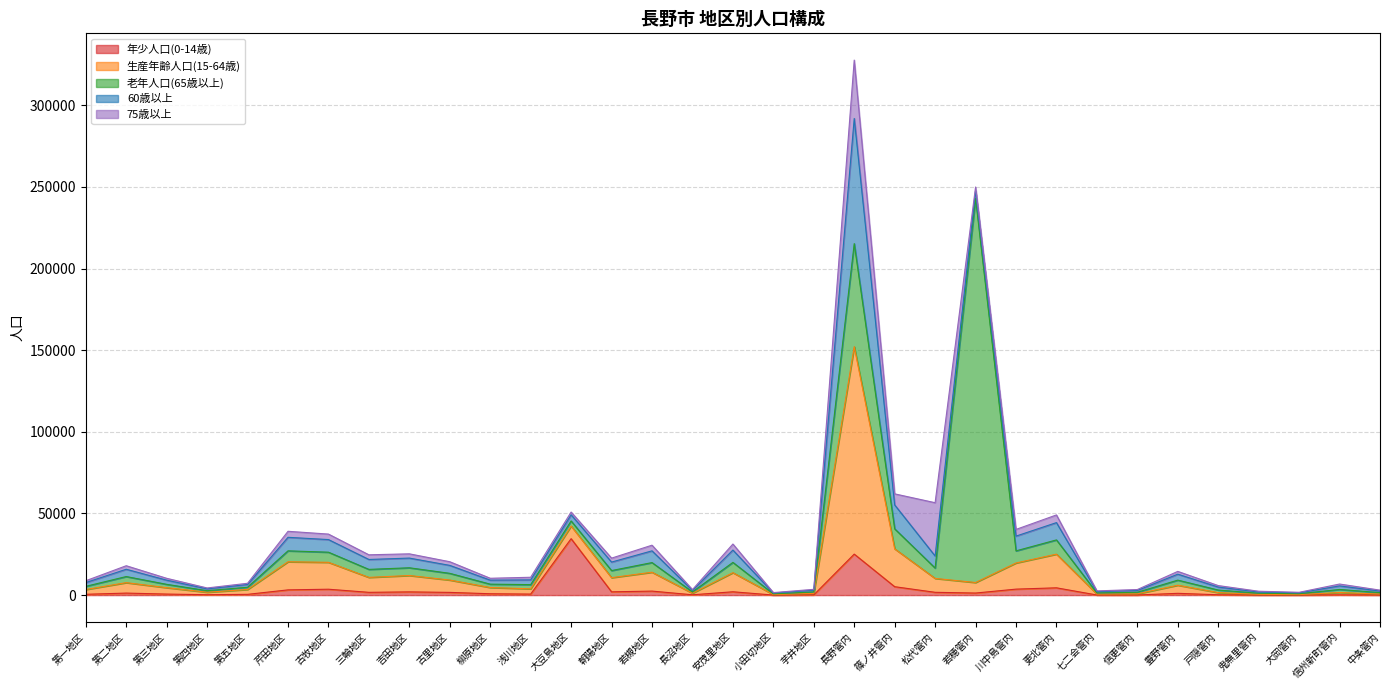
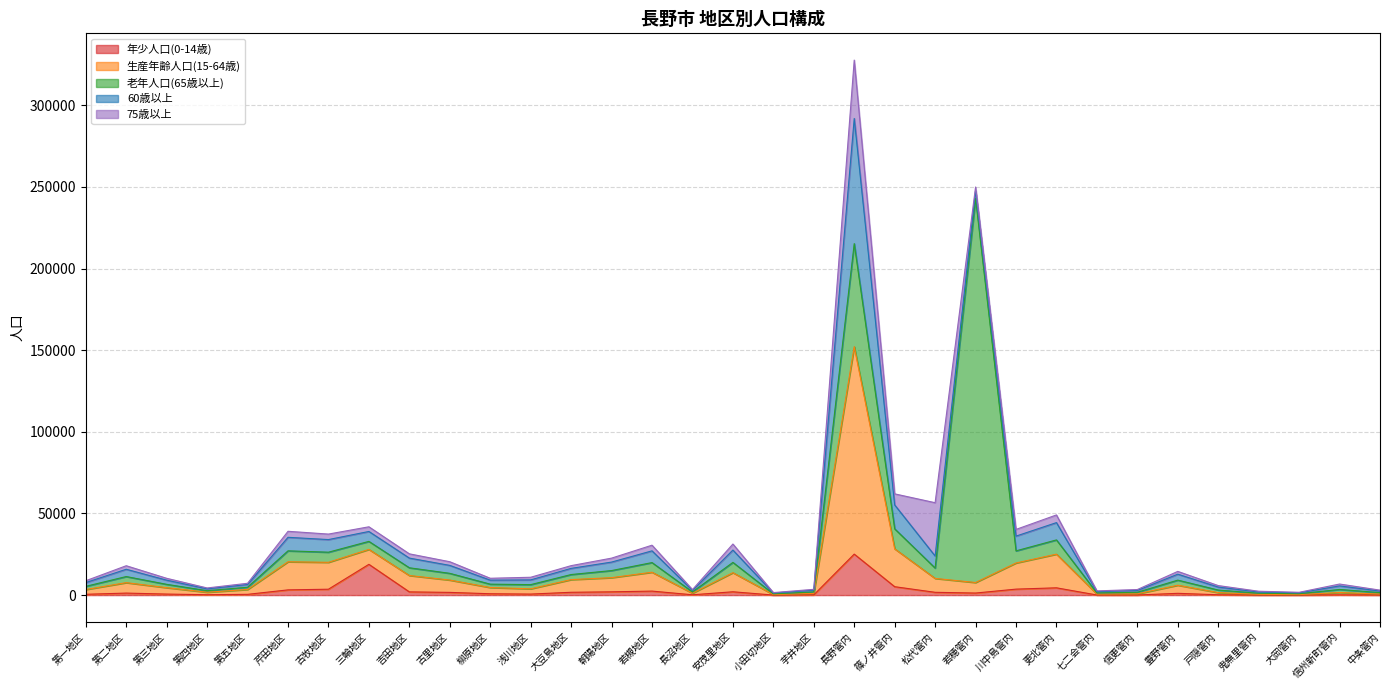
  {
    "年少人口(0-14歳)": {
      "第一地区": 0,
      "第二地区": 1000,
      "第三地区": 1000,
      "第五地区": 0,
      "芹田地区": 3000,
      "古牧地区": 4000,
-     "三輪地区": 2000,
+     "三輪地区": 19000,
      "吉田地区": 2000,
      "古里地区": 2000,
      "柳原地区": 1000,
      "浅川地区": 1000,
-     "大豆島地区": 35000,
+     "大豆島地区": 2000,
      "朝陽地区": 2000,
      "若槻地区": 2000,
      "安茂里地区": 2000,
      "長野管内": 25000,
      "篠ノ井管内": 5000,
      "松代管内": 2000,
      "若穂管内": 1000,
      "川中島管内": 4000,
      "更北管内": 4000,
      "豊野管内": 1000
    },
    "生産年齢人口(15-64歳)": {
      "第一地区": 3000,
      "第二地区": 6000,
      "第三地区": 4000,
      "芹田地区": 17000,
      "古牧地区": 16000,
      "三輪地区": 9000,
      "吉田地区": 10000,
      "古里地区": 8000,
      "柳原地区": 4000,
      "浅川地区": 3000,
      "大豆島地区": 8000,
      "朝陽地区": 9000,
      "若槻地区": 12000,
      "安茂里地区": 12000,
      "長野管内": 127000,
      "篠ノ井管内": 23000,
      "松代管内": 9000,
      "若穂管内": 6000,
      "川中島管内": 16000,
      "更北管内": 21000,
      "豊野管内": 5000
    },
    "老年人口(65歳以上)": {
      "第一地区": 2000,
      "第二地区": 4000,
      "第三地区": 2000,
      "芹田地区": 7000,
      "古牧地区": 6000,
      "三輪地区": 5000,
      "吉田地区": 5000,
      "古里地区": 4000,
      "柳原地区": 2000,
      "浅川地区": 3000,
      "大豆島地区": 3000,
      "朝陽地区": 4000,
      "若槻地区": 6000,
      "安茂里地区": 6000,
      "長野管内": 63000,
      "篠ノ井管内": 12000,
      "松代管内": 6000,
      "若穂管内": 235000,
      "川中島管内": 7000,
      "更北管内": 9000,
      "豊野管内": 3000,
      "戸隠管内": 2000,
      "信州新町管内": 2000
    },
    "60歳以上": {
      "第二地区": 4000,
      "芹田地区": 8000,
      "古牧地区": 8000,
      "三輪地区": 6000,
      "吉田地区": 6000,
      "古里地区": 5000,
      "浅川地区": 3000,
      "大豆島地区": 4000,
      "朝陽地区": 5000,
      "若槻地区": 7000,
      "安茂里地区": 8000,
      "長野管内": 77000,
      "篠ノ井管内": 15000,
      "松代管内": 7000,
      "若穂管内": 5000,
      "川中島管内": 9000,
      "更北管内": 11000,
      "豊野管内": 4000
    },
    "75歳以上": {
      "第二地区": 2000,
      "芹田地区": 4000,
      "古牧地区": 3000,
      "三輪地区": 3000,
      "吉田地区": 3000,
      "古里地区": 2000,
      "浅川地区": 2000,
      "大豆島地区": 2000,
      "朝陽地区": 2000,
      "若槻地区": 3000,
      "安茂里地区": 4000,
      "長野管内": 36000,
      "篠ノ井管内": 7000,
      "松代管内": 33000,
      "若穂管内": 2000,
      "川中島管内": 4000,
      "更北管内": 5000,
      "豊野管内": 2000
    }
  }
